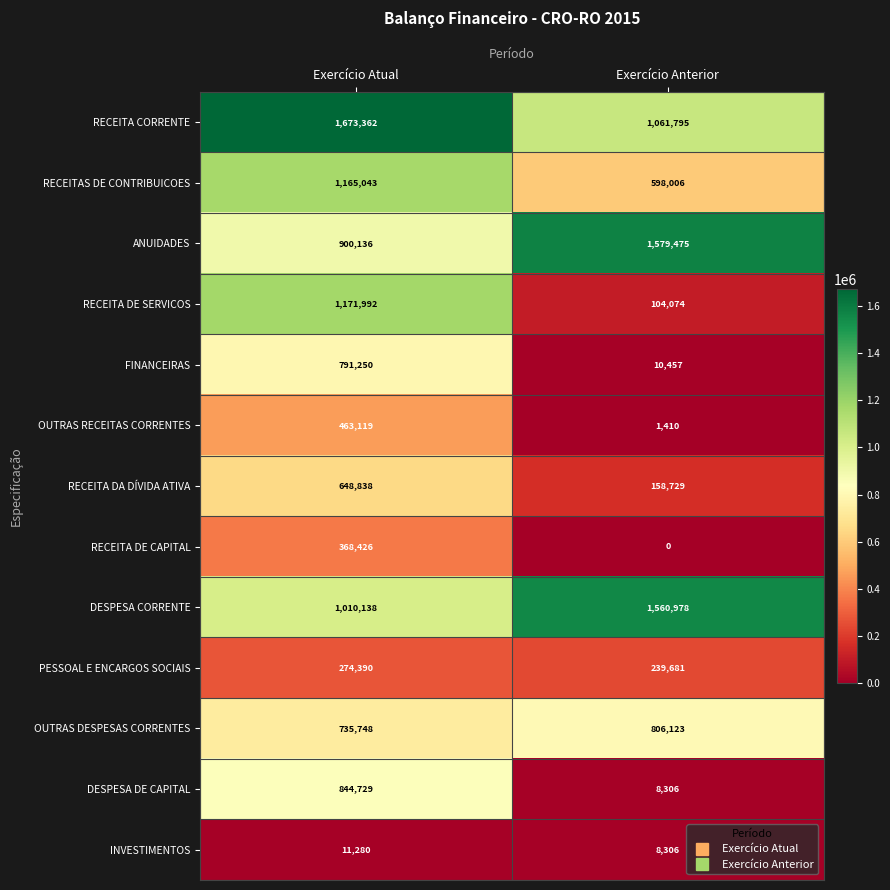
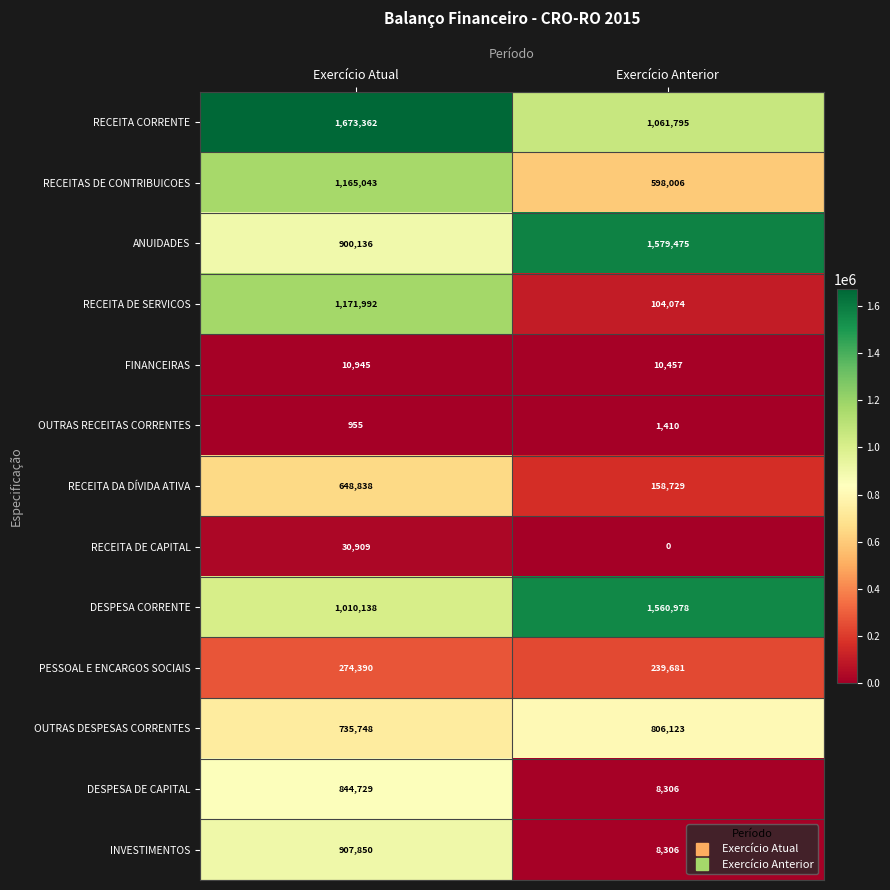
  {
    "RECEITA CORRENTE": {
      "Exercício Atual": "1,673,362",
      "Exercício Anterior": "1,061,795"
    },
    "RECEITAS DE CONTRIBUICOES": {
      "Exercício Atual": "1,165,043",
      "Exercício Anterior": "598,006"
    },
    "ANUIDADES": {
      "Exercício Atual": "900,136",
      "Exercício Anterior": "1,579,475"
    },
    "RECEITA DE SERVICOS": {
      "Exercício Atual": "1,171,992",
      "Exercício Anterior": "104,074"
    },
    "FINANCEIRAS": {
-     "Exercício Atual": "791,250",
+     "Exercício Atual": "10,945",
      "Exercício Anterior": "10,457"
    },
    "OUTRAS RECEITAS CORRENTES": {
-     "Exercício Atual": "463,119",
+     "Exercício Atual": "955",
      "Exercício Anterior": "1,410"
    },
    "RECEITA DA DÍVIDA ATIVA": {
      "Exercício Atual": "648,838",
      "Exercício Anterior": "158,729"
    },
    "RECEITA DE CAPITAL": {
-     "Exercício Atual": "368,426",
+     "Exercício Atual": "30,909",
      "Exercício Anterior": "0"
    },
    "DESPESA CORRENTE": {
      "Exercício Atual": "1,010,138",
      "Exercício Anterior": "1,560,978"
    },
    "PESSOAL E ENCARGOS SOCIAIS": {
      "Exercício Atual": "274,390",
      "Exercício Anterior": "239,681"
    },
    "OUTRAS DESPESAS CORRENTES": {
      "Exercício Atual": "735,748",
      "Exercício Anterior": "806,123"
    },
    "DESPESA DE CAPITAL": {
      "Exercício Atual": "844,729",
      "Exercício Anterior": "8,306"
    },
    "INVESTIMENTOS": {
-     "Exercício Atual": "11,280",
+     "Exercício Atual": "907,850",
      "Exercício Anterior": "8,306"
    }
  }
